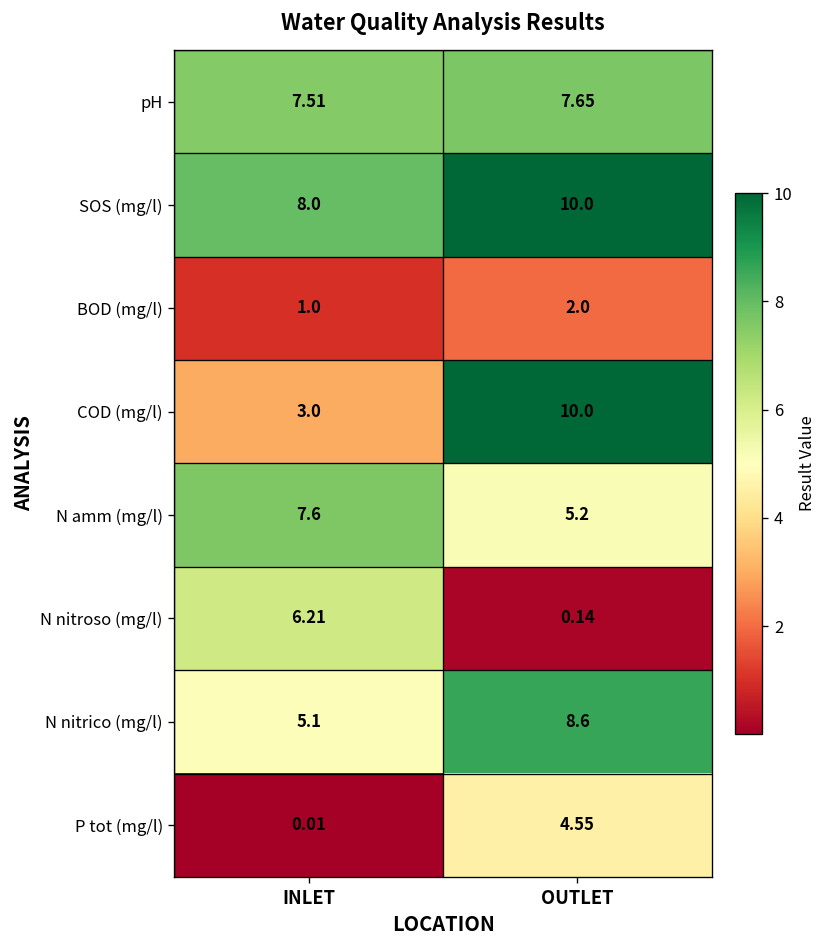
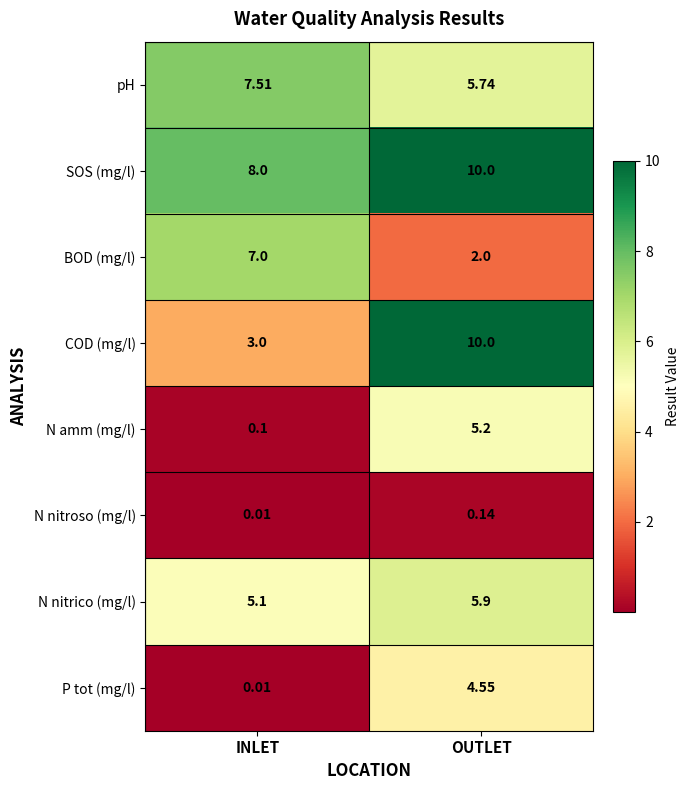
  {
    "pH": {
      "INLET": 7.51,
-     "OUTLET": 7.65
+     "OUTLET": 5.74
    },
    "SOS (mg/l)": {
      "INLET": 8.0,
      "OUTLET": 10.0
    },
    "BOD (mg/l)": {
-     "INLET": 1.0,
+     "INLET": 7.0,
      "OUTLET": 2.0
    },
    "COD (mg/l)": {
      "INLET": 3.0,
      "OUTLET": 10.0
    },
    "N amm (mg/l)": {
-     "INLET": 7.6,
+     "INLET": 0.1,
      "OUTLET": 5.2
    },
    "N nitroso (mg/l)": {
-     "INLET": 6.21,
+     "INLET": 0.01,
      "OUTLET": 0.14
    },
    "N nitrico (mg/l)": {
      "INLET": 5.1,
-     "OUTLET": 8.6
+     "OUTLET": 5.9
    },
    "P tot (mg/l)": {
      "INLET": 0.01,
      "OUTLET": 4.55
    }
  }
